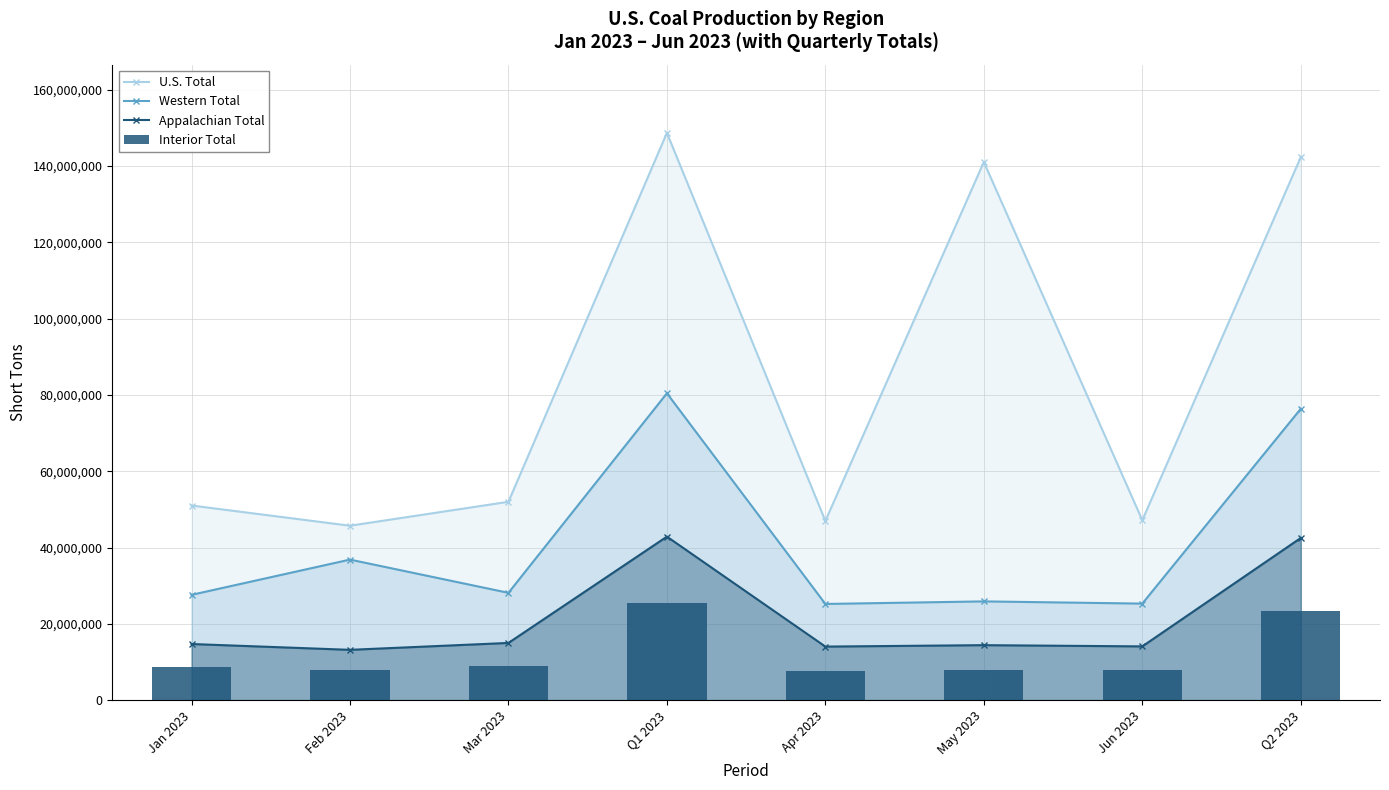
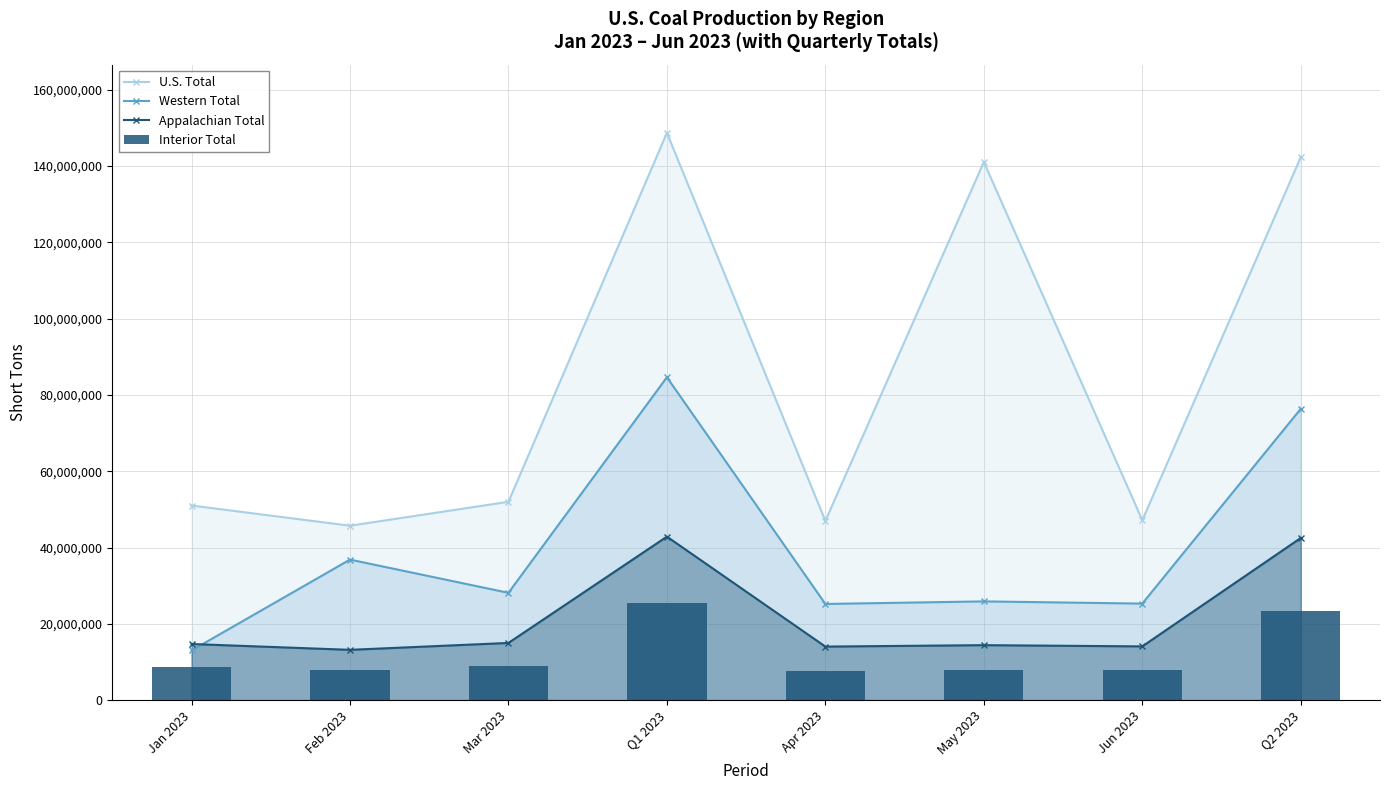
  {
    "U.S. Total": {
      "Jan 2023": "51,000,000",
      "Feb 2023": "46,000,000",
      "Mar 2023": "52,000,000",
      "Q1 2023": "149,000,000",
      "Apr 2023": "47,000,000",
      "May 2023": "141,000,000",
      "Jun 2023": "47,000,000",
      "Q2 2023": "142,000,000"
    },
    "Western Total": {
-     "Jan 2023": "28,000,000",
+     "Jan 2023": "13,000,000",
      "Feb 2023": "37,000,000",
      "Mar 2023": "28,000,000",
-     "Q1 2023": "80,000,000",
+     "Q1 2023": "85,000,000",
      "Apr 2023": "25,000,000",
      "May 2023": "26,000,000",
      "Jun 2023": "25,000,000",
      "Q2 2023": "76,000,000"
    }
  }
